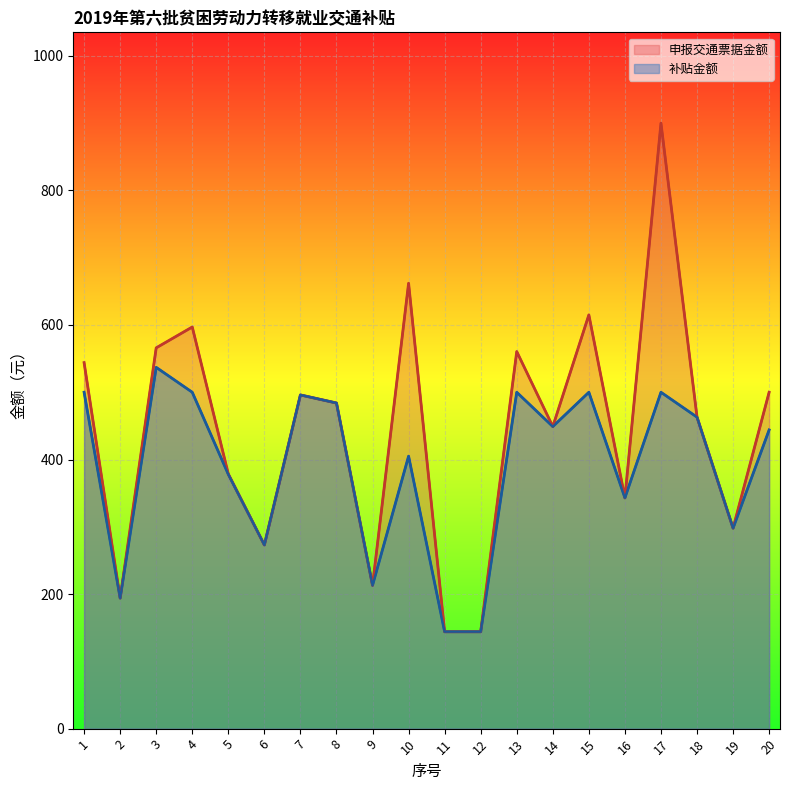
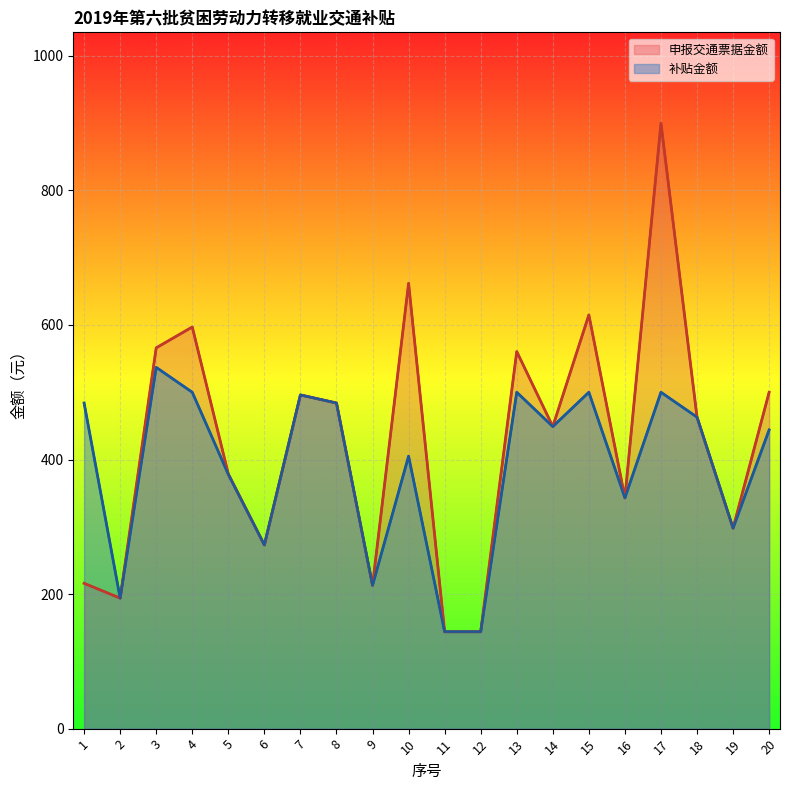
  {
    "申报交通票据金额": {
-     "1": 540,
+     "1": 220,
      "3": 570,
      "4": 600,
      "10": 660,
      "13": 560,
      "15": 620,
      "17": 900,
      "20": 500
    },
    "补贴金额": {
-     "1": 500,
+     "1": 480,
      "3": 540,
      "4": 500,
      "10": 410,
      "13": 500,
      "15": 500,
      "17": 500,
      "20": 440
    }
  }
